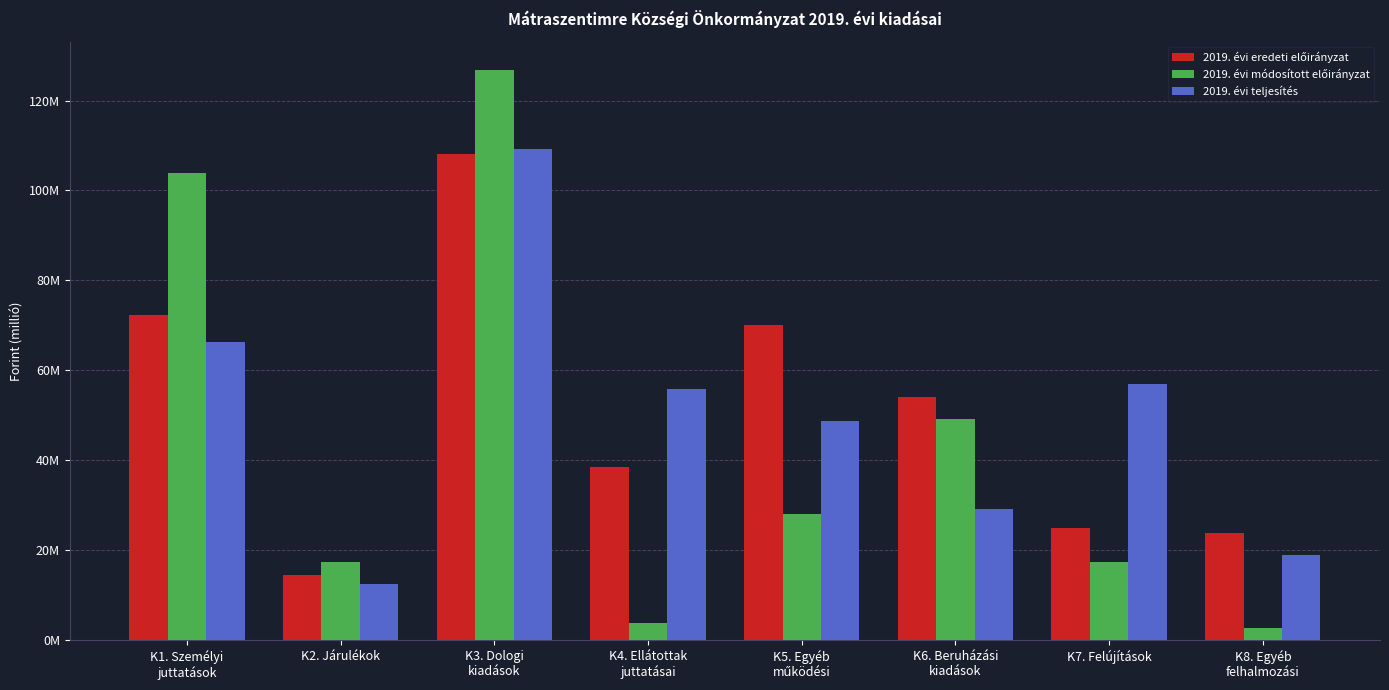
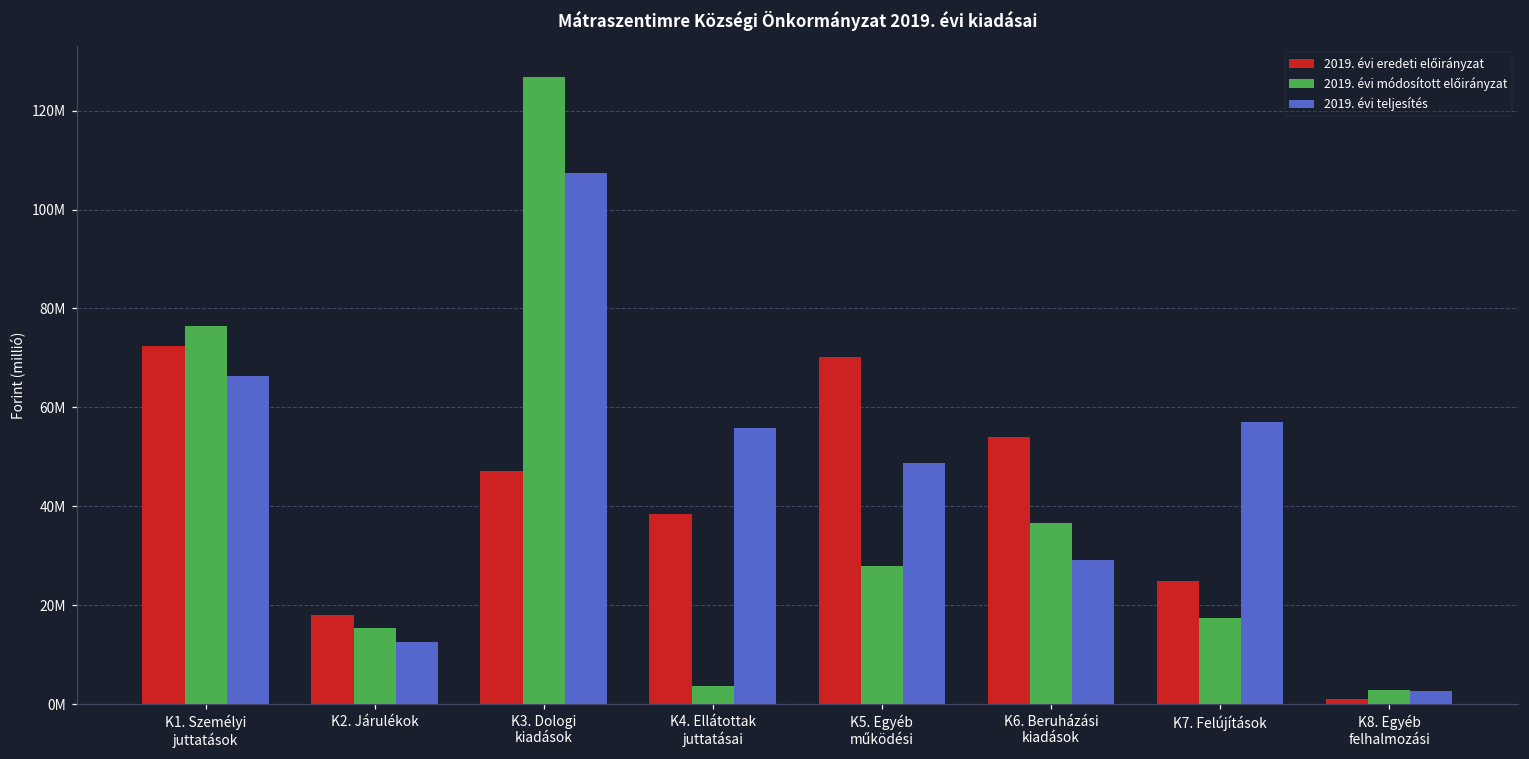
  {
    "2019. évi eredeti előirányzat": {
      "K1. Személyi juttatások": 72000000,
-     "K2. Járulékok": 15000000,
-     "K3. Dologi kiadások": 108000000,
+     "K2. Járulékok": 18000000,
+     "K3. Dologi kiadások": 47000000,
      "K4. Ellátottak juttatásai": 38000000,
      "K5. Egyéb működési": 70000000,
      "K6. Beruházási kiadások": 54000000,
      "K7. Felújítások": 25000000,
-     "K8. Egyéb felhalmozási": 24000000
+     "K8. Egyéb felhalmozási": 1000000
    },
    "2019. évi módosított előirányzat": {
-     "K1. Személyi juttatások": 104000000,
-     "K2. Járulékok": 17000000,
+     "K1. Személyi juttatások": 76000000,
+     "K2. Járulékok": 15000000,
      "K3. Dologi kiadások": 127000000,
      "K4. Ellátottak juttatásai": 4000000,
      "K5. Egyéb működési": 28000000,
-     "K6. Beruházási kiadások": 49000000,
+     "K6. Beruházási kiadások": 37000000,
      "K7. Felújítások": 17000000,
      "K8. Egyéb felhalmozási": 3000000
    },
    "2019. évi teljesítés": {
      "K1. Személyi juttatások": 66000000,
      "K2. Járulékok": 13000000,
-     "K3. Dologi kiadások": 109000000,
+     "K3. Dologi kiadások": 107000000,
      "K4. Ellátottak juttatásai": 56000000,
      "K5. Egyéb működési": 49000000,
      "K6. Beruházási kiadások": 29000000,
      "K7. Felújítások": 57000000,
-     "K8. Egyéb felhalmozási": 19000000
+     "K8. Egyéb felhalmozási": 3000000
    }
  }
